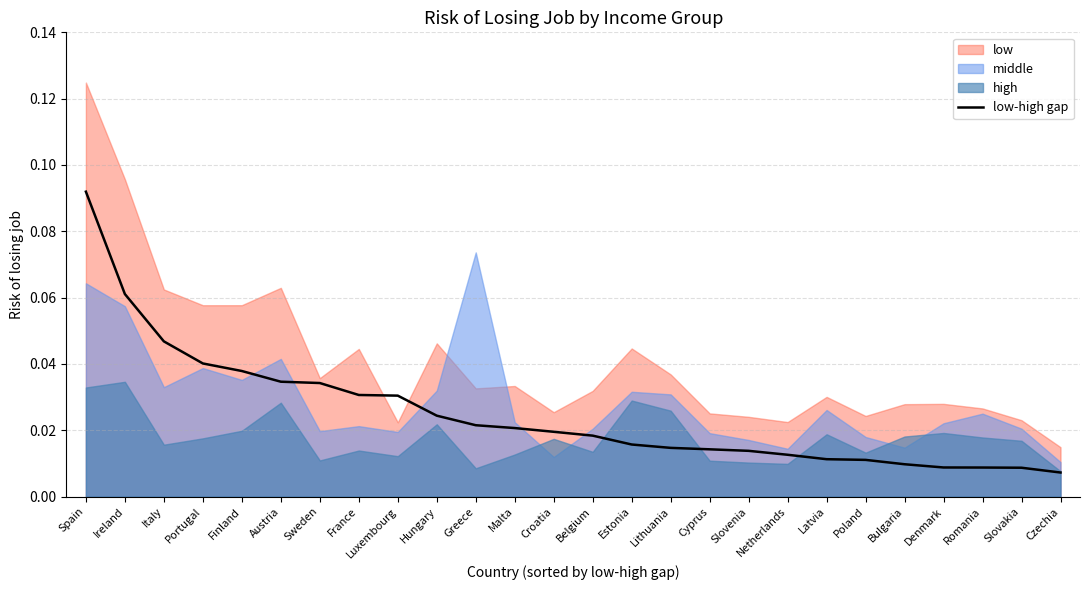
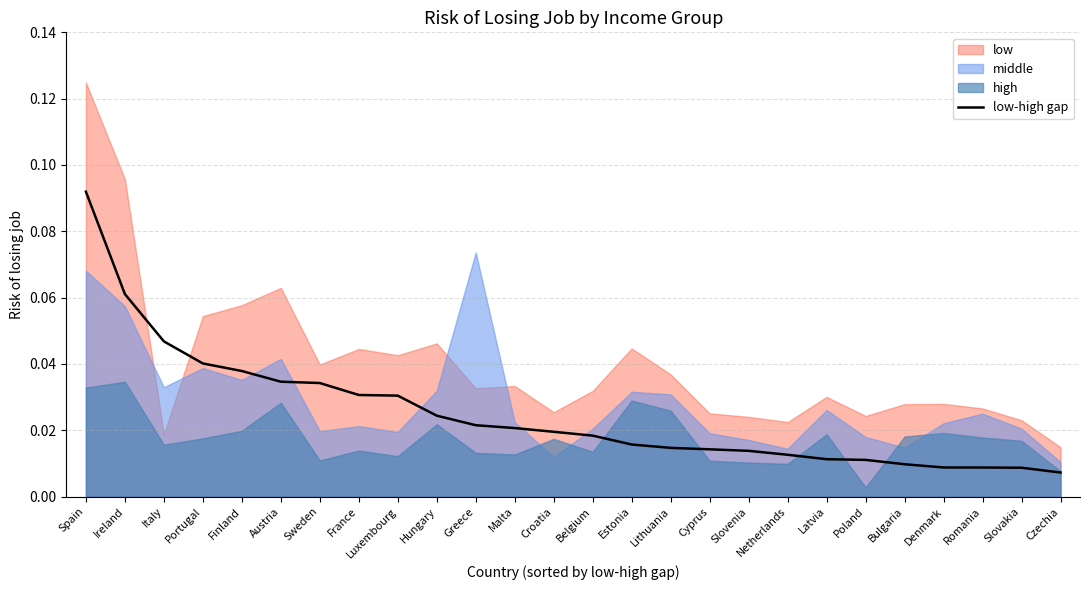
  {
    "low-high gap": {
      "Spain": 0.092,
      "Ireland": 0.061,
      "Italy": 0.047,
      "Portugal": 0.040,
      "Finland": 0.038,
      "Austria": 0.035,
      "Sweden": 0.034,
      "France": 0.031,
      "Luxembourg": 0.030,
      "Hungary": 0.024,
      "Greece": 0.022,
      "Malta": 0.021,
      "Croatia": 0.020,
      "Belgium": 0.018,
      "Estonia": 0.016,
      "Lithuania": 0.015,
      "Cyprus": 0.014,
      "Slovenia": 0.014,
      "Netherlands": 0.013,
      "Latvia": 0.011,
      "Poland": 0.011,
      "Bulgaria": 0.010,
      "Denmark": 0.009,
      "Romania": 0.009,
      "Slovakia": 0.009
    },
    "low": {
      "Spain": 0.125,
      "Ireland": 0.096,
-     "Italy": 0.062,
-     "Portugal": 0.058,
+     "Italy": 0.019,
+     "Portugal": 0.054,
      "Finland": 0.058,
      "Austria": 0.063,
-     "Sweden": 0.036,
+     "Sweden": 0.040,
      "France": 0.045,
-     "Luxembourg": 0.022,
+     "Luxembourg": 0.043,
      "Hungary": 0.046,
      "Greece": 0.033,
      "Malta": 0.033,
      "Croatia": 0.025,
      "Belgium": 0.032,
      "Estonia": 0.045,
      "Lithuania": 0.037,
      "Cyprus": 0.025,
      "Slovenia": 0.024,
      "Netherlands": 0.022,
      "Latvia": 0.030,
      "Poland": 0.024,
      "Bulgaria": 0.028,
      "Denmark": 0.028,
      "Romania": 0.027,
      "Slovakia": 0.023,
      "Czechia": 0.015
    },
    "middle": {
-     "Spain": 0.064,
+     "Spain": 0.068,
      "Ireland": 0.057,
      "Italy": 0.033,
      "Portugal": 0.039,
      "Finland": 0.035,
      "Austria": 0.042,
      "Sweden": 0.020,
      "France": 0.021,
      "Luxembourg": 0.019,
      "Hungary": 0.032,
      "Greece": 0.074,
      "Malta": 0.022,
      "Croatia": 0.012,
      "Belgium": 0.020,
      "Estonia": 0.032,
      "Lithuania": 0.031,
      "Cyprus": 0.019,
      "Slovenia": 0.017,
      "Netherlands": 0.014,
      "Latvia": 0.026,
      "Poland": 0.018,
      "Bulgaria": 0.015,
      "Denmark": 0.022,
      "Romania": 0.025,
      "Slovakia": 0.020,
      "Czechia": 0.010
    },
    "high": {
      "Spain": 0.033,
      "Ireland": 0.035,
      "Italy": 0.016,
      "Portugal": 0.018,
      "Finland": 0.020,
      "Austria": 0.028,
      "Sweden": 0.011,
      "France": 0.014,
      "Luxembourg": 0.012,
      "Hungary": 0.022,
-     "Greece": 0.009,
+     "Greece": 0.013,
      "Malta": 0.013,
      "Croatia": 0.017,
      "Belgium": 0.013,
      "Estonia": 0.029,
      "Lithuania": 0.026,
      "Cyprus": 0.011,
      "Slovenia": 0.010,
      "Netherlands": 0.010,
      "Latvia": 0.019,
-     "Poland": 0.013,
+     "Poland": 0.003,
      "Bulgaria": 0.018,
      "Denmark": 0.019,
      "Romania": 0.018,
      "Slovakia": 0.017
    }
  }
